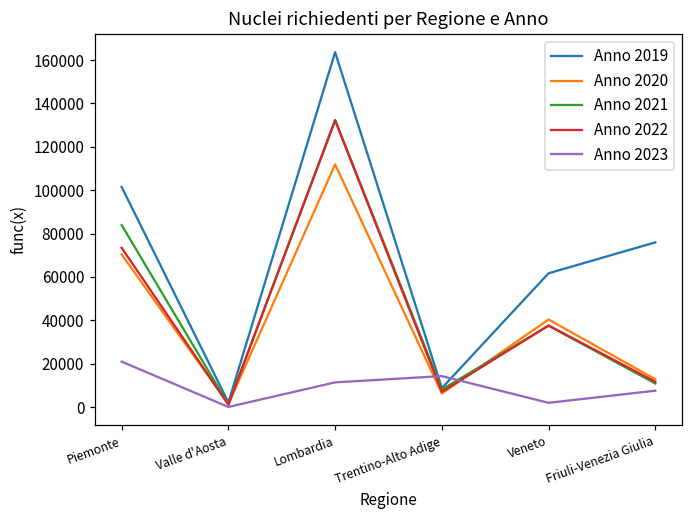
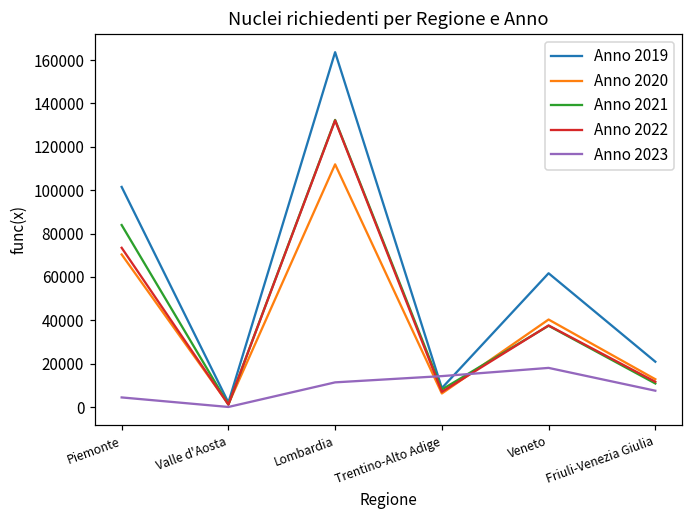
  {
    "Anno 2019": {
      "Piemonte": 102000,
      "Lombardia": 164000,
      "Veneto": 62000,
-     "Friuli-Venezia Giulia": 76000
+     "Friuli-Venezia Giulia": 21000
    },
    "Anno 2020": {
      "Piemonte": 70000,
      "Lombardia": 112000,
      "Veneto": 40000
    },
    "Anno 2021": {
      "Piemonte": 84000
    },
    "Anno 2022": {
      "Piemonte": 73000
    },
    "Anno 2023": {
-     "Piemonte": 21000,
+     "Piemonte": 4000,
      "Lombardia": 11000,
      "Trentino-Alto Adige": 14000,
-     "Veneto": 2000,
+     "Veneto": 18000,
      "Friuli-Venezia Giulia": 8000
    }
  }
